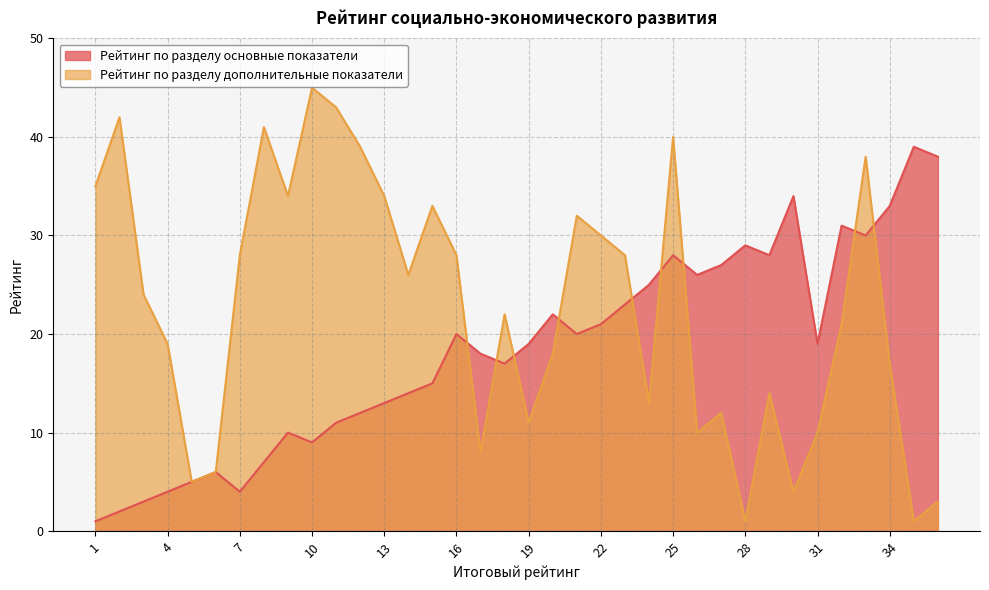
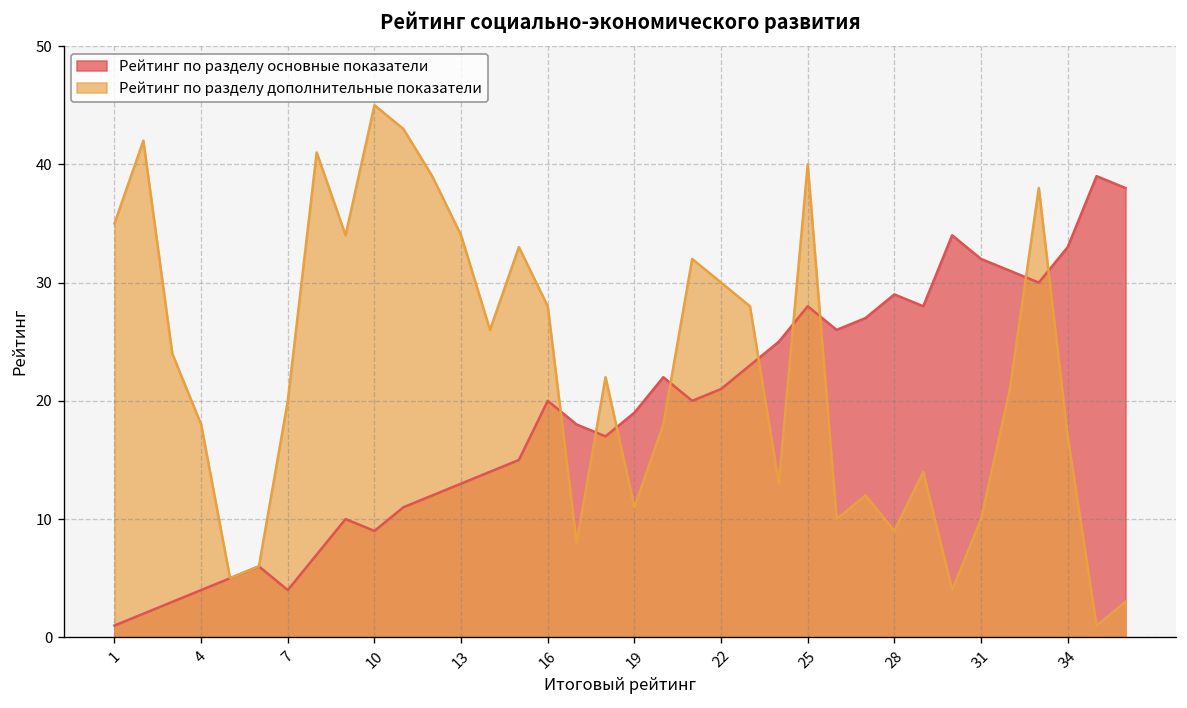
  {
    "Рейтинг по разделу основные показатели": {
      "1": 1,
      "4": 4,
      "7": 4,
      "10": 9,
      "13": 13,
      "16": 20,
      "19": 19,
      "22": 21,
      "25": 28,
      "28": 29,
-     "31": 19,
+     "31": 32,
      "34": 33
    },
    "Рейтинг по разделу дополнительные показатели": {
      "1": 35,
-     "4": 19,
-     "7": 28,
+     "4": 18,
+     "7": 20,
      "10": 45,
      "13": 34,
      "16": 28,
      "19": 11,
      "22": 30,
      "25": 40,
-     "28": 1,
+     "28": 9,
      "31": 10,
      "34": 17
    }
  }
